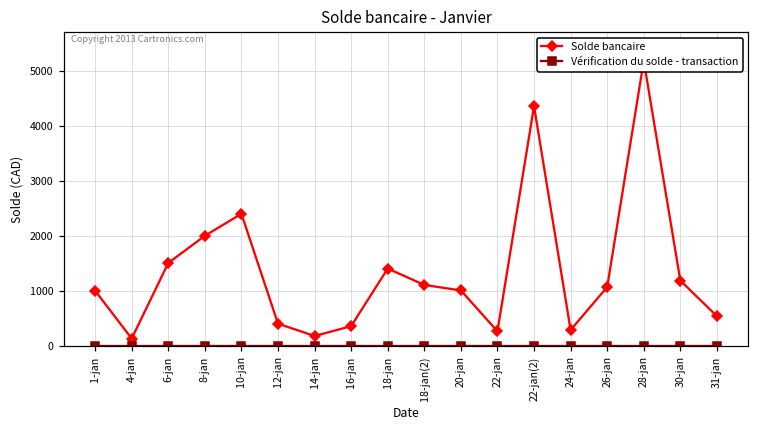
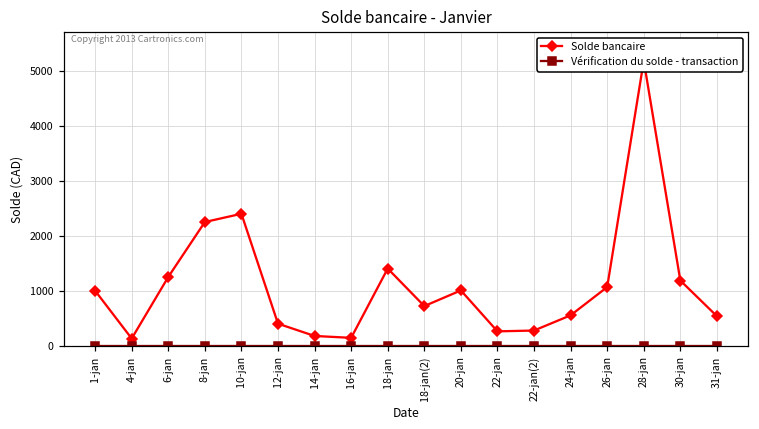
  {
    "Solde bancaire": {
      "1-jan": 1000,
      "4-jan": 100,
-     "6-jan": 1500,
-     "8-jan": 2000,
+     "6-jan": 1300,
+     "8-jan": 2300,
      "10-jan": 2400,
      "12-jan": 400,
      "14-jan": 200,
-     "16-jan": 400,
+     "16-jan": 100,
      "18-jan": 1400,
-     "18-jan(2)": 1100,
+     "18-jan(2)": 700,
      "20-jan": 1000,
      "22-jan": 300,
-     "22-jan(2)": 4400,
-     "24-jan": 300,
+     "22-jan(2)": 300,
+     "24-jan": 600,
      "26-jan": 1100,
      "30-jan": 1200,
      "31-jan": 500
    },
    "Vérification du solde - transaction": {
      "1-jan": 0,
      "4-jan": 0,
      "6-jan": 0,
      "8-jan": 0,
      "10-jan": 0,
      "12-jan": 0,
      "14-jan": 0,
      "16-jan": 0,
      "18-jan": 0,
      "18-jan(2)": 0,
      "20-jan": 0,
      "22-jan": 0,
      "22-jan(2)": 0,
      "24-jan": 0,
      "26-jan": 0,
      "28-jan": 0,
      "30-jan": 0,
      "31-jan": 0
    }
  }
